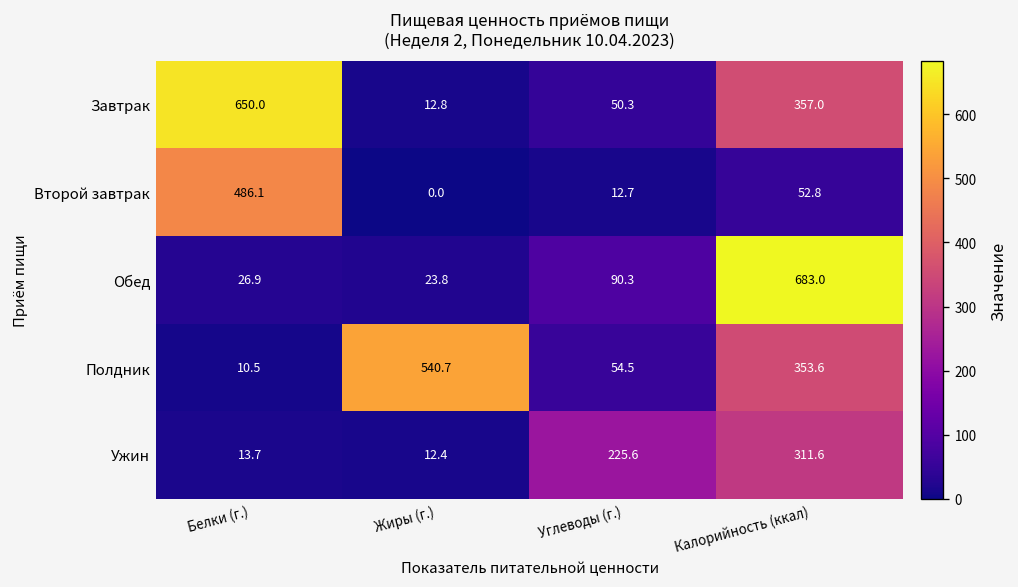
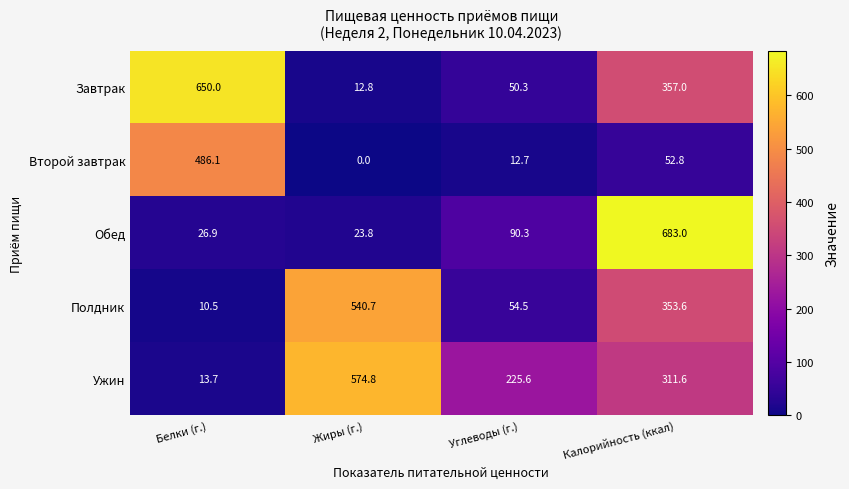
  {
    "Завтрак": {
      "Белки (г.)": 650.0,
      "Жиры (г.)": 12.8,
      "Углеводы (г.)": 50.3,
      "Калорийность (ккал)": 357.0
    },
    "Второй завтрак": {
      "Белки (г.)": 486.1,
      "Жиры (г.)": 0.0,
      "Углеводы (г.)": 12.7,
      "Калорийность (ккал)": 52.8
    },
    "Обед": {
      "Белки (г.)": 26.9,
      "Жиры (г.)": 23.8,
      "Углеводы (г.)": 90.3,
      "Калорийность (ккал)": 683.0
    },
    "Полдник": {
      "Белки (г.)": 10.5,
      "Жиры (г.)": 540.7,
      "Углеводы (г.)": 54.5,
      "Калорийность (ккал)": 353.6
    },
    "Ужин": {
      "Белки (г.)": 13.7,
-     "Жиры (г.)": 12.4,
+     "Жиры (г.)": 574.8,
      "Углеводы (г.)": 225.6,
      "Калорийность (ккал)": 311.6
    }
  }
